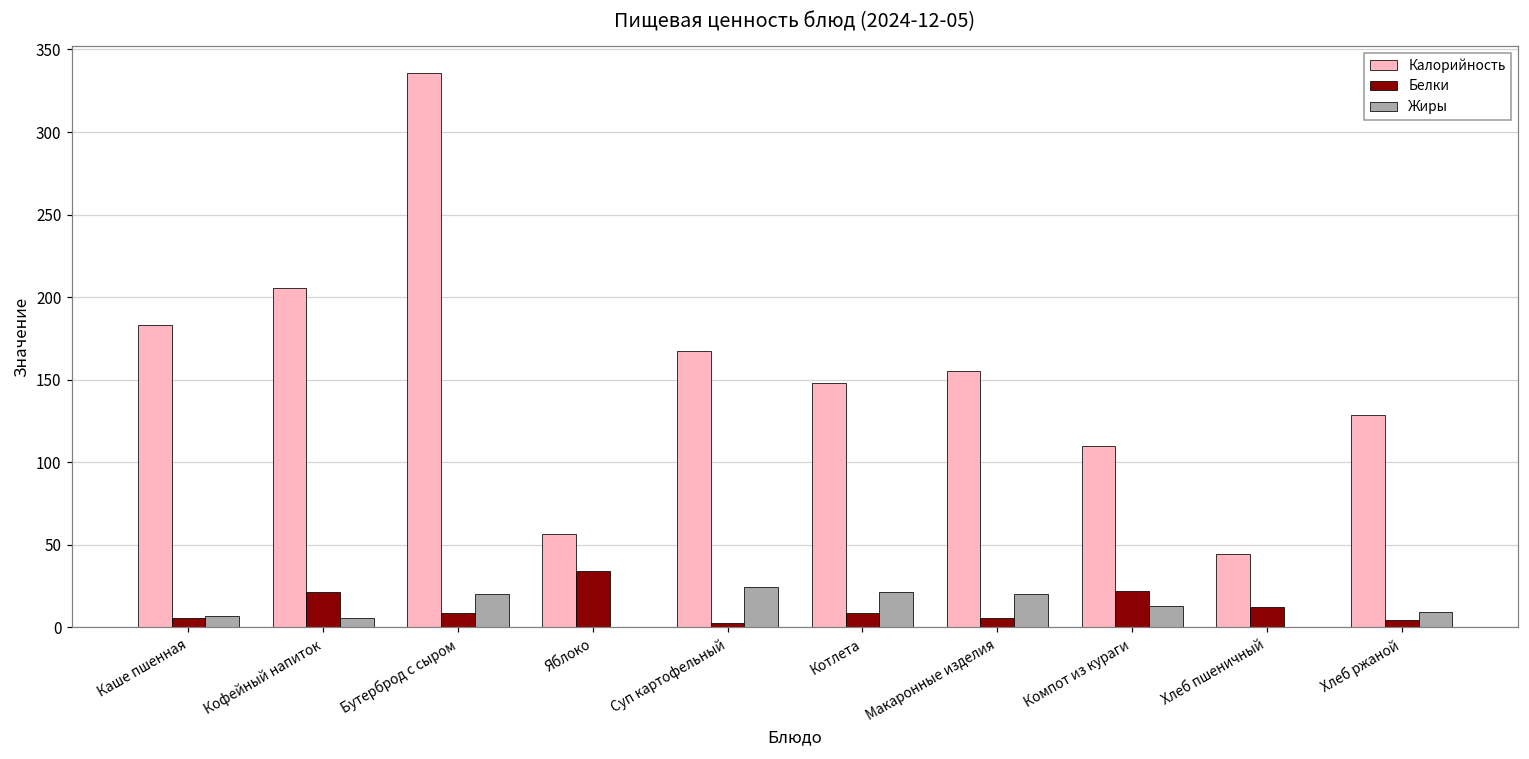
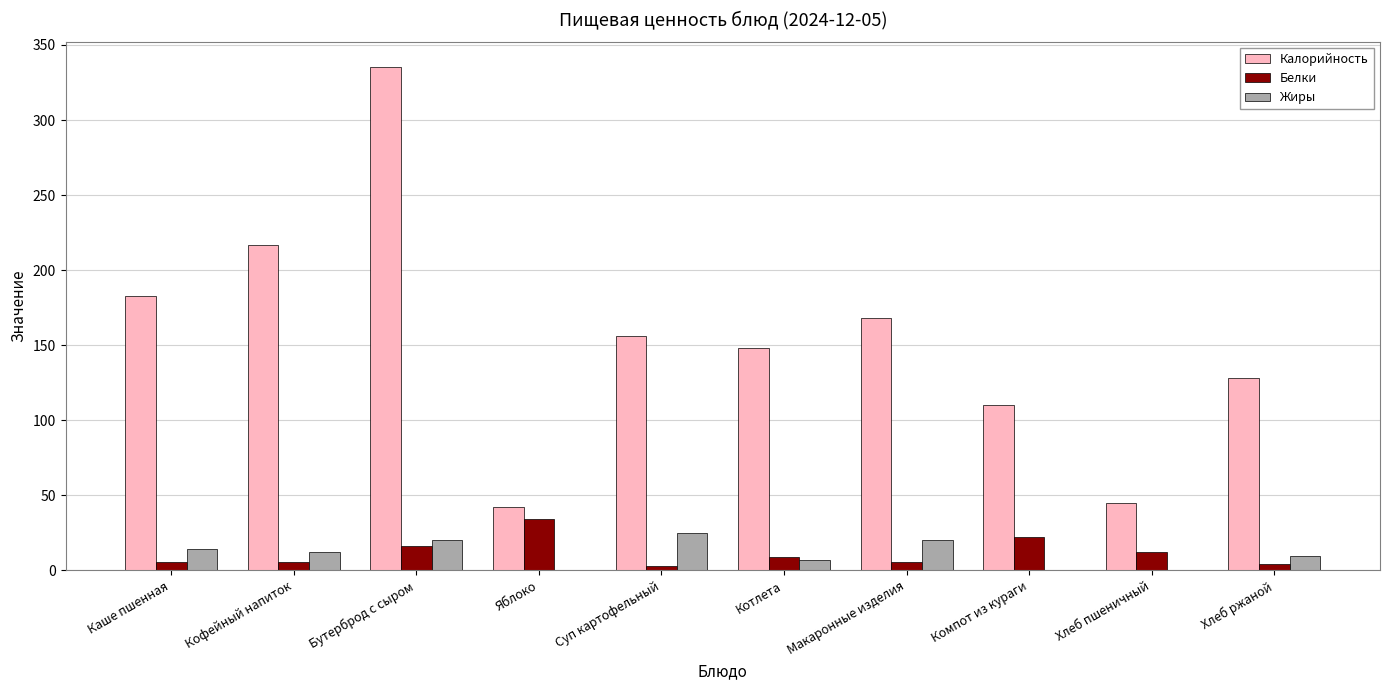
  {
    "Калорийность": {
      "Каше пшенная": 183,
-     "Кофейный напиток": 206,
+     "Кофейный напиток": 217,
      "Бутерброд с сыром": 335,
-     "Яблоко": 56,
-     "Суп картофельный": 167,
+     "Яблоко": 42,
+     "Суп картофельный": 156,
      "Котлета": 148,
-     "Макаронные изделия": 155,
+     "Макаронные изделия": 168,
      "Компот из кураги": 110,
      "Хлеб пшеничный": 45,
      "Хлеб ржаной": 128
    },
    "Белки": {
      "Каше пшенная": 6,
-     "Кофейный напиток": 21,
-     "Бутерброд с сыром": 9,
+     "Кофейный напиток": 6,
+     "Бутерброд с сыром": 16,
      "Яблоко": 34,
      "Суп картофельный": 3,
      "Котлета": 9,
      "Макаронные изделия": 6,
      "Компот из кураги": 22,
      "Хлеб пшеничный": 12,
      "Хлеб ржаной": 4
    },
    "Жиры": {
-     "Каше пшенная": 7,
-     "Кофейный напиток": 6,
+     "Каше пшенная": 14,
+     "Кофейный напиток": 12,
      "Бутерброд с сыром": 20,
      "Суп картофельный": 25,
-     "Котлета": 22,
+     "Котлета": 7,
      "Макаронные изделия": 20,
-     "Компот из кураги": 13,
+     "Компот из кураги": 0,
      "Хлеб ржаной": 9
    }
  }
